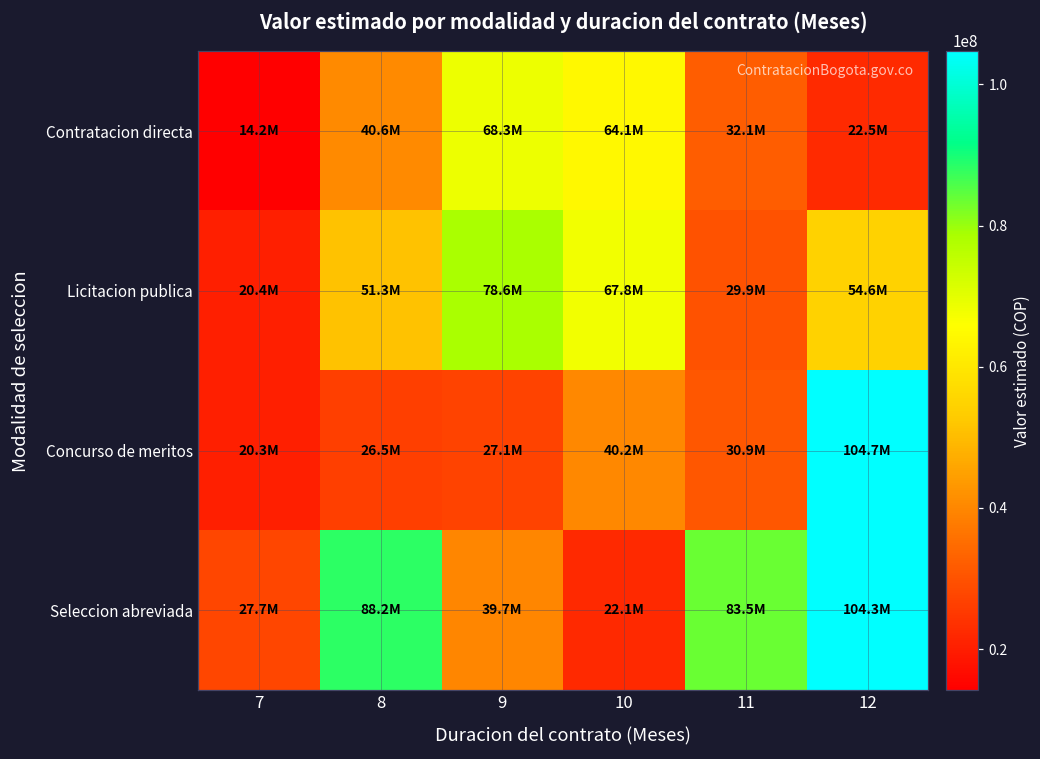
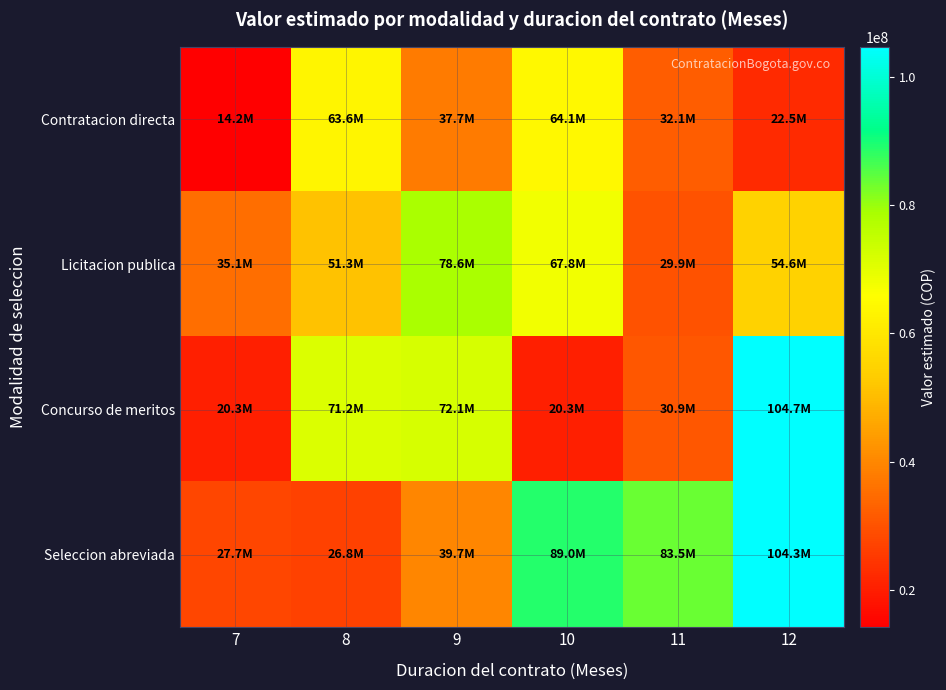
  {
    "Contratacion directa": {
      "7": "14.2M",
-     "8": "40.6M",
-     "9": "68.3M",
+     "8": "63.6M",
+     "9": "37.7M",
      "10": "64.1M",
      "11": "32.1M"
    },
    "Licitacion publica": {
-     "7": "20.4M",
+     "7": "35.1M",
      "8": "51.3M",
      "9": "78.6M",
      "10": "67.8M",
      "11": "29.9M",
      "12": "54.6M"
    },
    "Concurso de meritos": {
      "7": "20.3M",
-     "8": "26.5M",
-     "9": "27.1M",
-     "10": "40.2M",
+     "8": "71.2M",
+     "9": "72.1M",
+     "10": "20.3M",
      "11": "30.9M",
      "12": "104.7M"
    },
    "Seleccion abreviada": {
      "7": "27.7M",
-     "8": "88.2M",
+     "8": "26.8M",
      "9": "39.7M",
-     "10": "22.1M",
+     "10": "89.0M",
      "11": "83.5M",
      "12": "104.3M"
    }
  }
